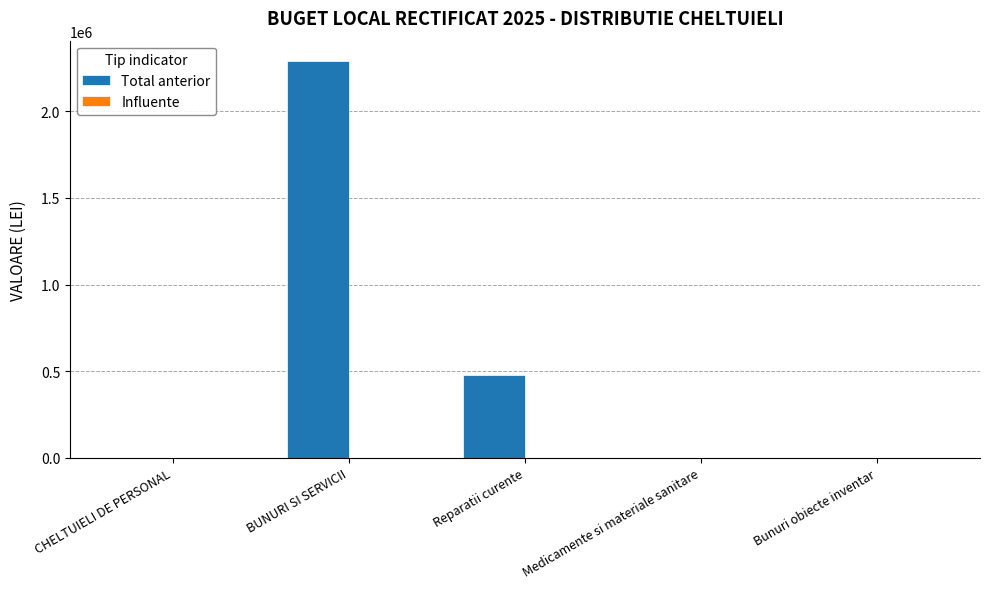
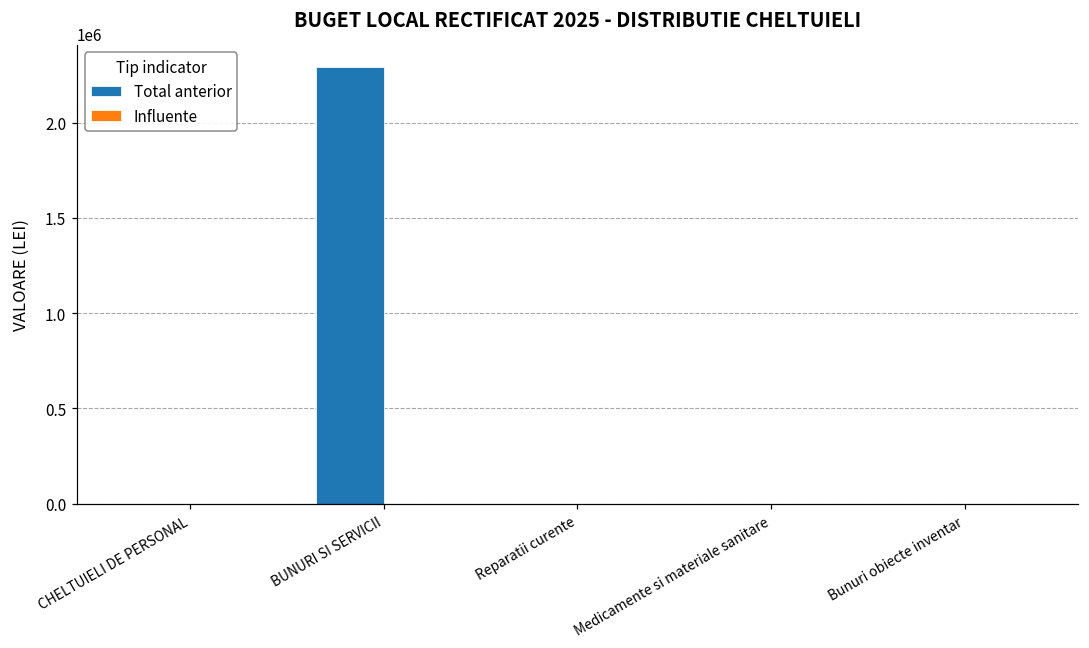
  {
    "Total anterior": {
      "BUNURI SI SERVICII": 2290000,
-     "Reparatii curente": 480000
+     "Reparatii curente": 0
    },
    "Influente": {
      "CHELTUIELI DE PERSONAL": 0,
      "BUNURI SI SERVICII": 0,
      "Reparatii curente": 0,
      "Medicamente si materiale sanitare": 0,
      "Bunuri obiecte inventar": 0
    }
  }
